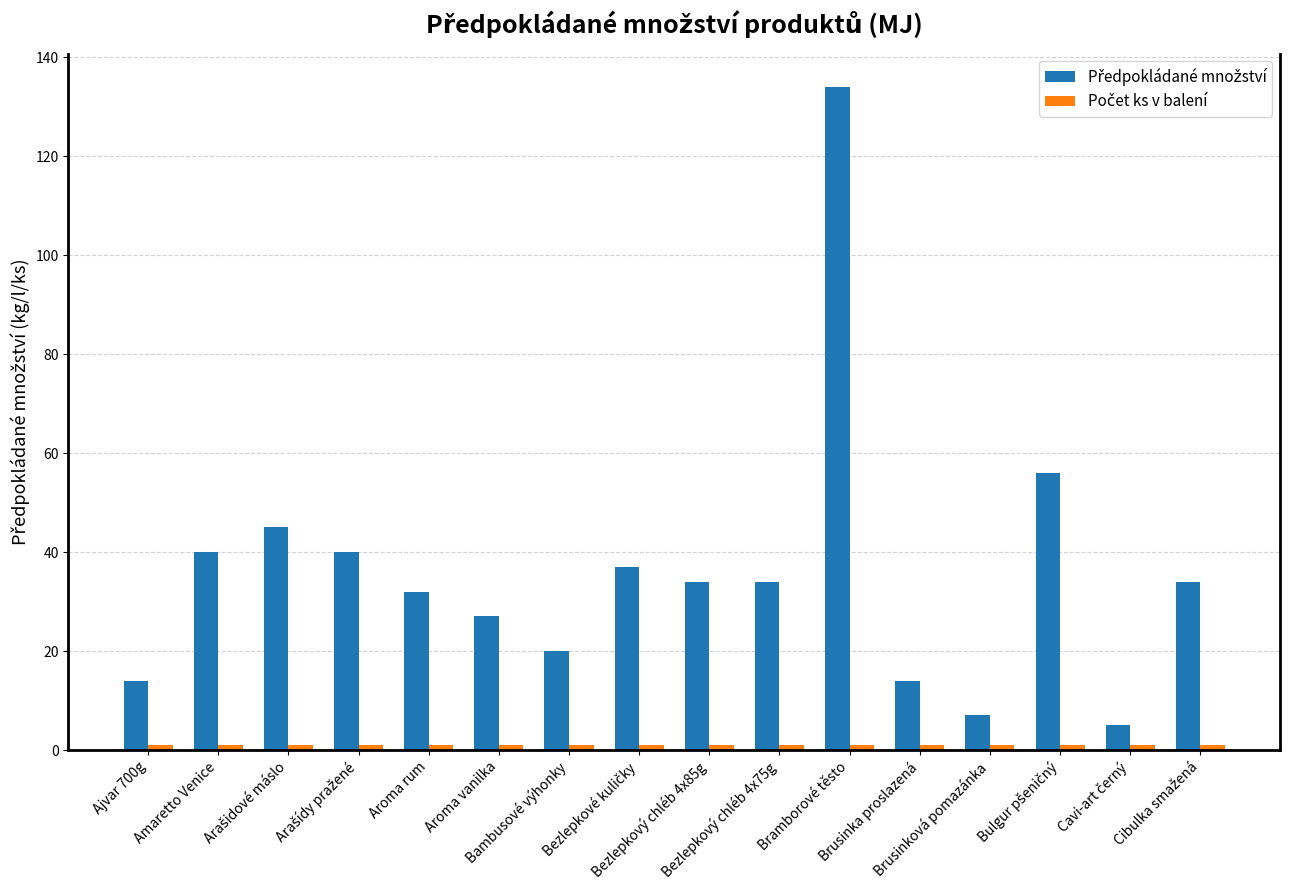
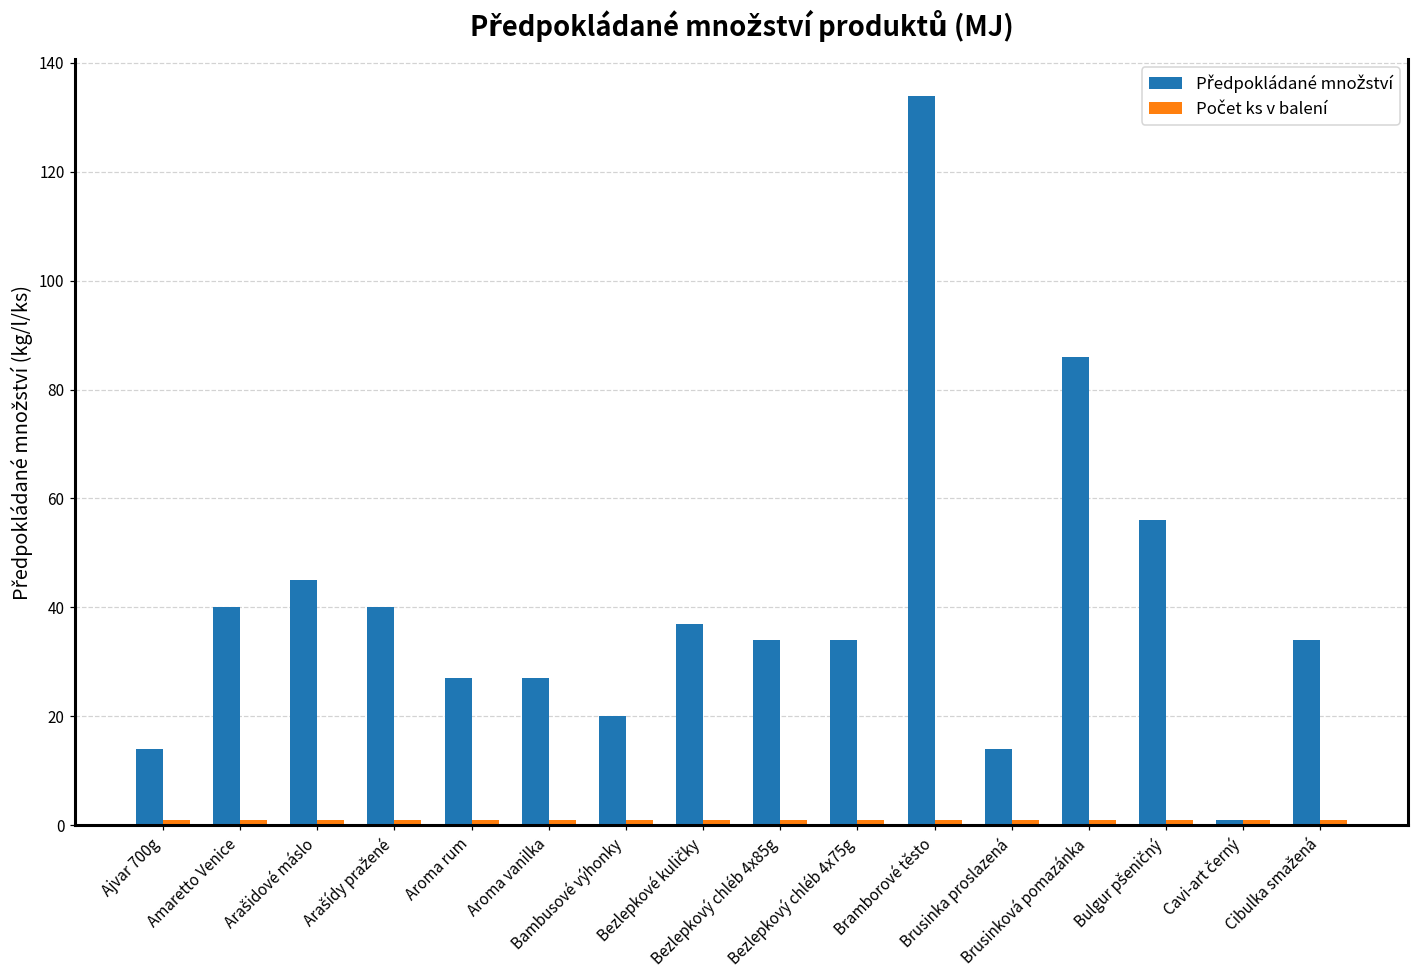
  {
    "Předpokládané množství": {
      "Ajvar 700g": 14,
      "Amaretto Venice": 40,
      "Arašidové máslo": 45,
      "Arašídy pražené": 40,
-     "Aroma rum": 32,
+     "Aroma rum": 27,
      "Aroma vanilka": 27,
      "Bambusové výhonky": 20,
      "Bezlepkové kuličky": 37,
      "Bezlepkový chléb 4x85g": 34,
      "Bezlepkový chléb 4x75g": 34,
      "Bramborové těsto": 134,
      "Brusinka proslazená": 14,
-     "Brusinková pomazánka": 7,
+     "Brusinková pomazánka": 86,
      "Bulgur pšeničný": 56,
-     "Cavi-art černý": 5,
+     "Cavi-art černý": 1,
      "Cibulka smažená": 34
    },
    "Počet ks v balení": {
      "Ajvar 700g": 1,
      "Amaretto Venice": 1,
      "Arašidové máslo": 1,
      "Arašídy pražené": 1,
      "Aroma rum": 1,
      "Aroma vanilka": 1,
      "Bambusové výhonky": 1,
      "Bezlepkové kuličky": 1,
      "Bezlepkový chléb 4x85g": 1,
      "Bezlepkový chléb 4x75g": 1,
      "Bramborové těsto": 1,
      "Brusinka proslazená": 1,
      "Brusinková pomazánka": 1,
      "Bulgur pšeničný": 1,
      "Cavi-art černý": 1,
      "Cibulka smažená": 1
    }
  }
